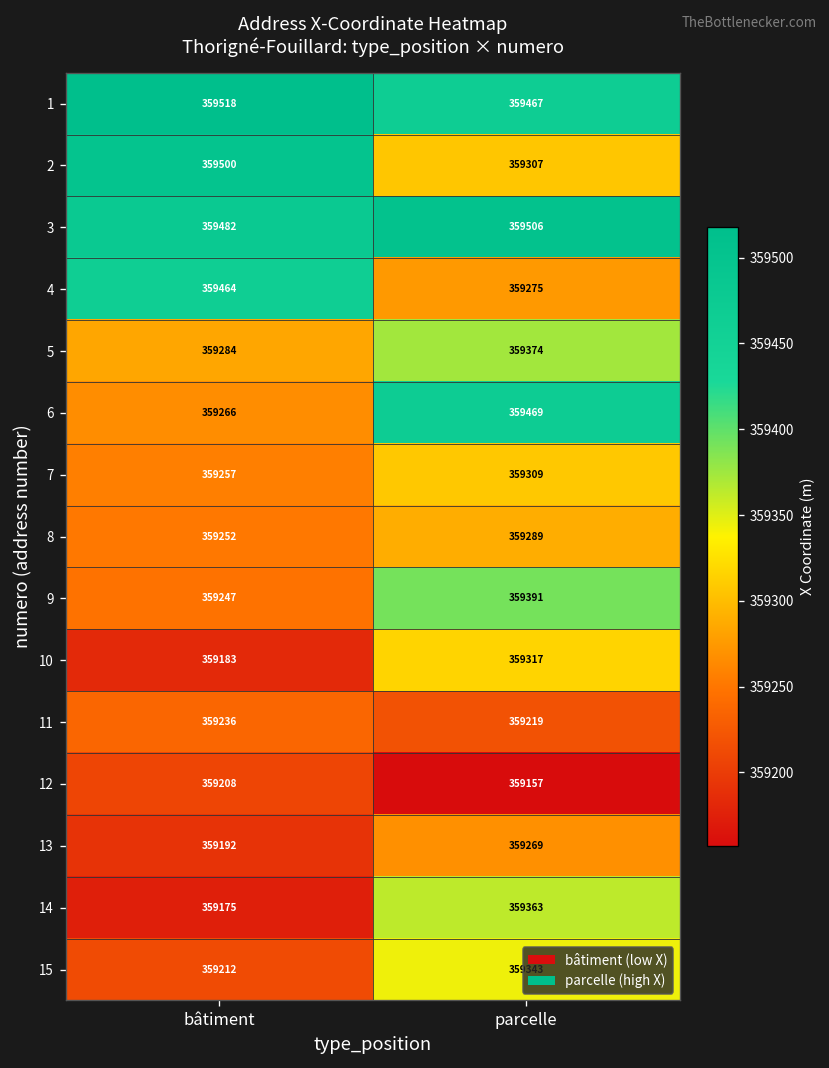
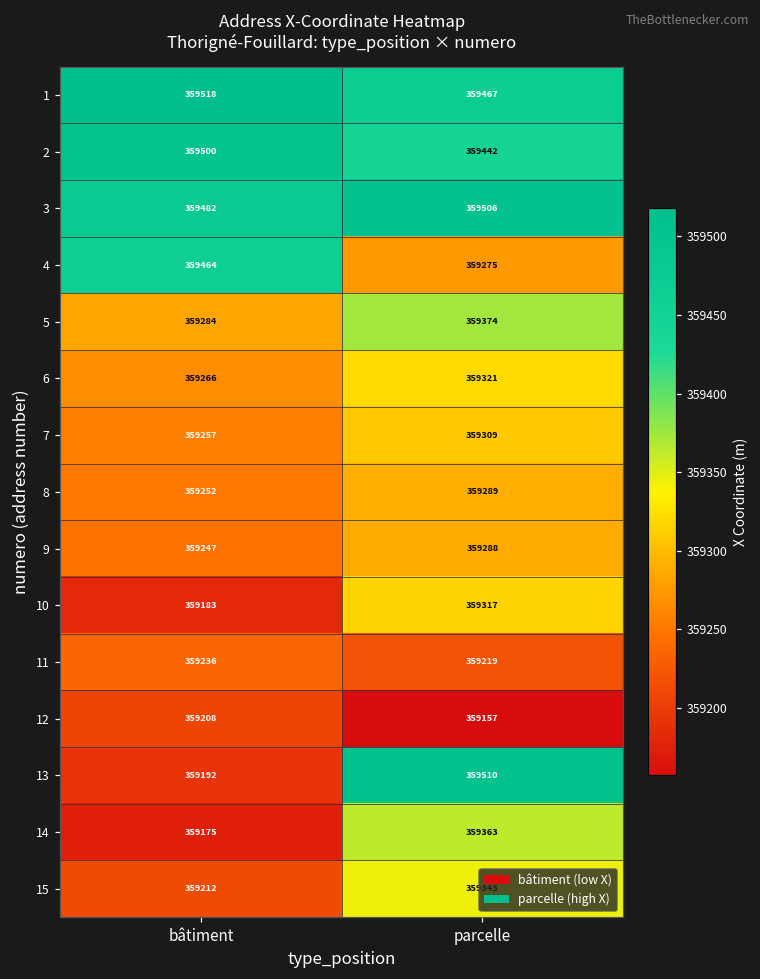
  {
    "1": {
      "bâtiment": 359518,
      "parcelle": 359467
    },
    "2": {
      "bâtiment": 359500,
-     "parcelle": 359307
+     "parcelle": 359442
    },
    "3": {
      "bâtiment": 359482,
      "parcelle": 359506
    },
    "4": {
      "bâtiment": 359464,
      "parcelle": 359275
    },
    "5": {
      "bâtiment": 359284,
      "parcelle": 359374
    },
    "6": {
      "bâtiment": 359266,
-     "parcelle": 359469
+     "parcelle": 359321
    },
    "7": {
      "bâtiment": 359257,
      "parcelle": 359309
    },
    "8": {
      "bâtiment": 359252,
      "parcelle": 359289
    },
    "9": {
      "bâtiment": 359247,
-     "parcelle": 359391
+     "parcelle": 359288
    },
    "10": {
      "bâtiment": 359183,
      "parcelle": 359317
    },
    "11": {
      "bâtiment": 359236,
      "parcelle": 359219
    },
    "12": {
      "bâtiment": 359208,
      "parcelle": 359157
    },
    "13": {
      "bâtiment": 359192,
-     "parcelle": 359269
+     "parcelle": 359510
    },
    "14": {
      "bâtiment": 359175,
      "parcelle": 359363
    },
    "15": {
      "bâtiment": 359212
    }
  }
